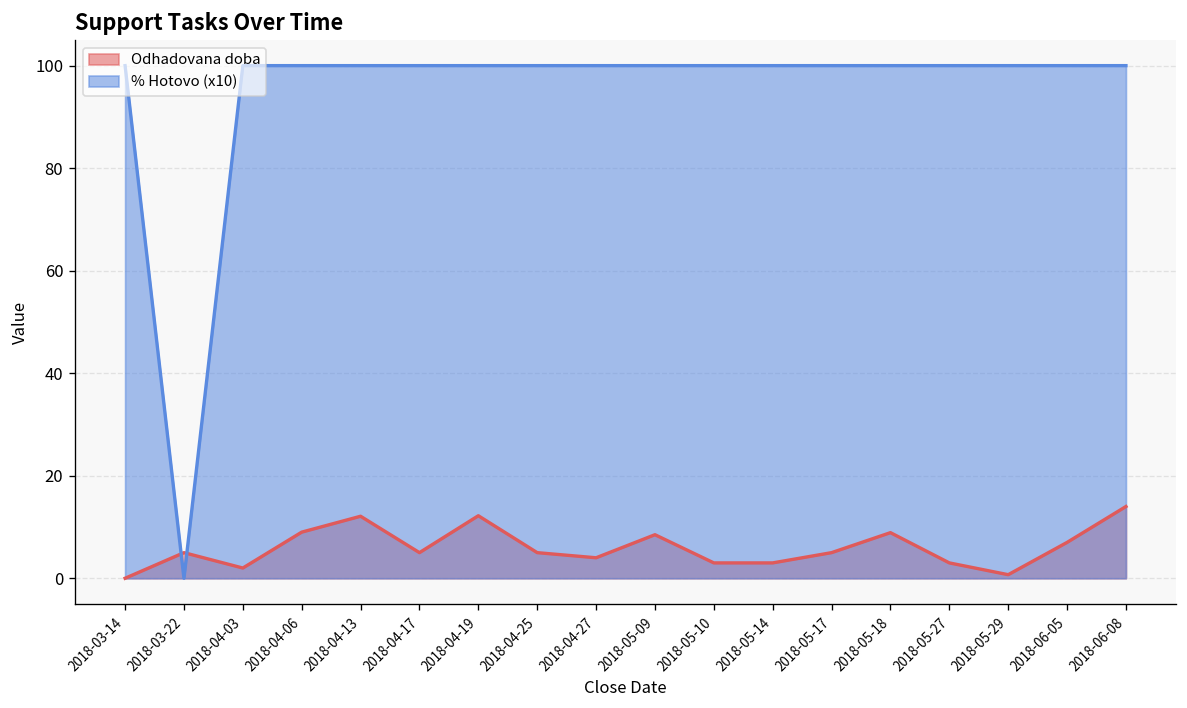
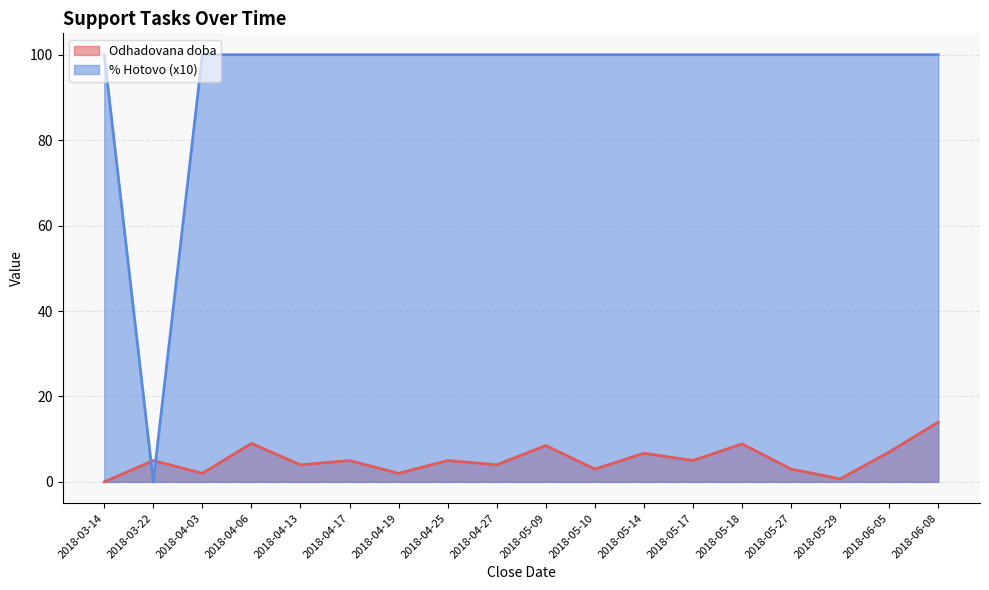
  {
    "Odhadovana doba": {
      "2018-03-14": 0,
      "2018-03-22": 5,
      "2018-04-03": 2,
      "2018-04-06": 9,
-     "2018-04-13": 12,
+     "2018-04-13": 4,
      "2018-04-17": 5,
-     "2018-04-19": 12,
+     "2018-04-19": 2,
      "2018-04-25": 5,
      "2018-04-27": 4,
      "2018-05-09": 9,
      "2018-05-10": 3,
-     "2018-05-14": 3,
+     "2018-05-14": 7,
      "2018-05-17": 5,
      "2018-05-18": 9,
      "2018-05-27": 3,
      "2018-05-29": 1,
      "2018-06-05": 7,
      "2018-06-08": 14
    },
    "% Hotovo (x10)": {
      "2018-03-22": 0,
      "2018-04-06": 100,
      "2018-04-13": 100,
      "2018-04-17": 100,
      "2018-04-19": 100,
      "2018-04-25": 100,
      "2018-04-27": 100,
      "2018-05-09": 100,
      "2018-05-10": 100,
      "2018-05-14": 100,
      "2018-05-17": 100,
      "2018-05-18": 100,
      "2018-05-27": 100,
      "2018-05-29": 100,
      "2018-06-05": 100,
      "2018-06-08": 100
    }
  }
